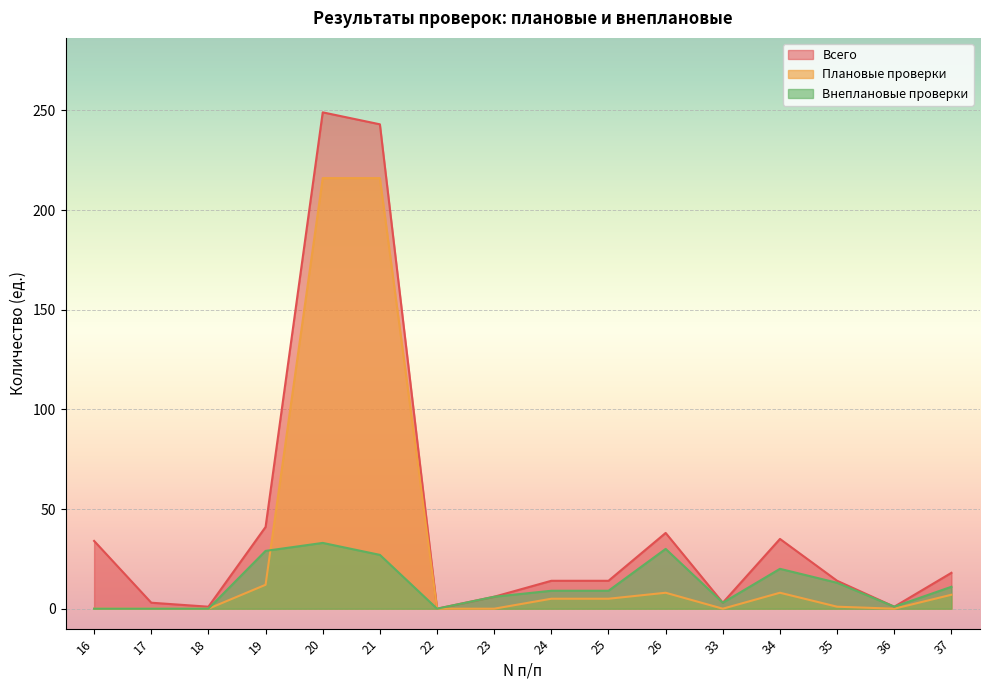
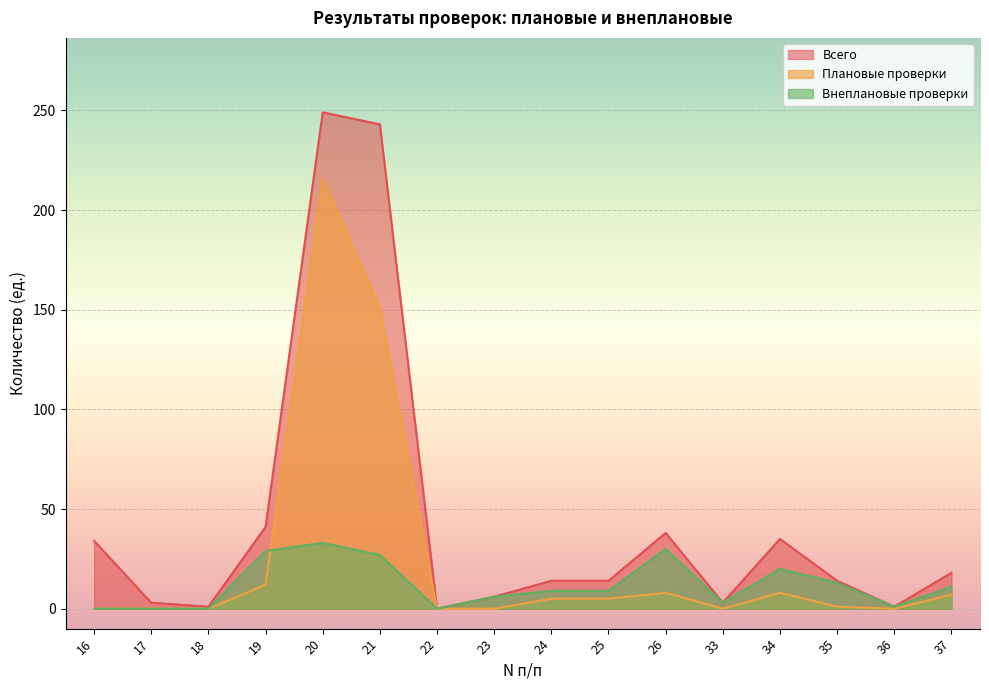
  {
    "Всего": {
      "16": 34,
      "17": 3,
      "19": 41,
      "20": 249,
      "21": 243,
      "24": 14,
      "25": 14,
      "26": 38,
      "34": 35,
      "37": 18
    },
    "Плановые проверки": {
      "19": 12,
      "20": 216,
-     "21": 216,
+     "21": 151,
      "23": 0,
      "24": 5,
      "25": 5,
      "26": 8,
      "33": 0,
      "34": 8,
      "35": 1,
      "37": 7
    },
    "Внеплановые проверки": {
      "19": 29,
      "20": 33,
      "21": 27,
      "24": 9,
      "25": 9,
      "26": 30,
      "34": 20,
      "37": 11
    }
  }
